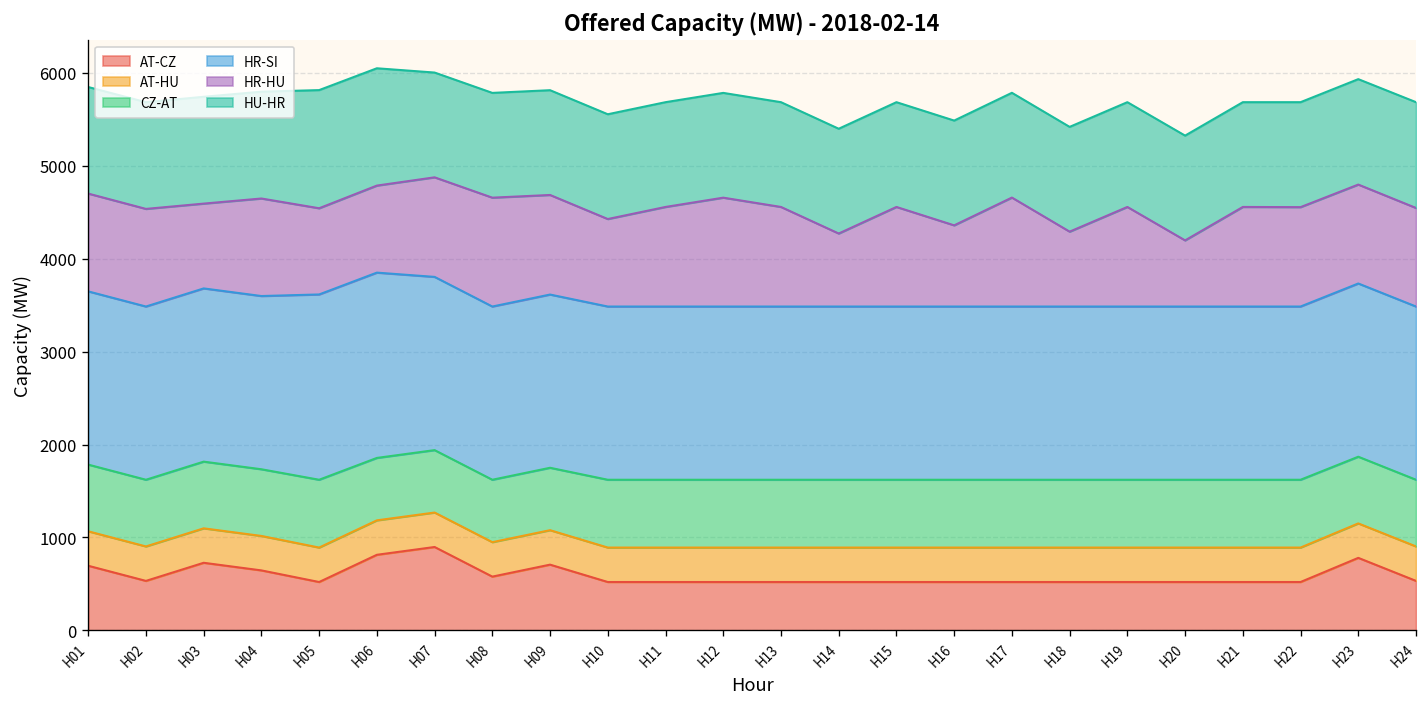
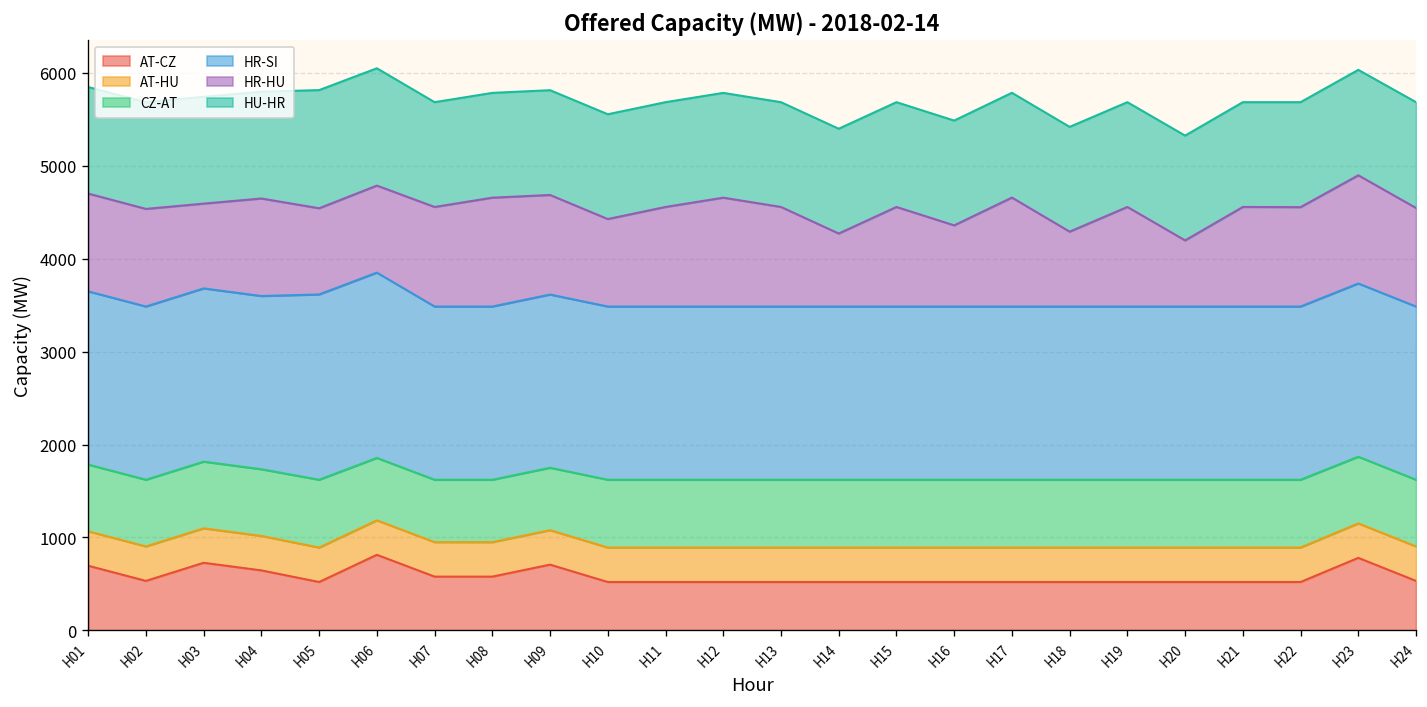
  {
    "AT-CZ": {
      "H01": 700,
      "H02": 500,
      "H03": 700,
      "H04": 600,
      "H05": 500,
      "H06": 800,
-     "H07": 900,
+     "H07": 600,
      "H08": 600,
      "H09": 700,
      "H10": 500,
      "H11": 500,
      "H12": 500,
      "H13": 500,
      "H14": 500,
      "H15": 500,
      "H16": 500,
      "H17": 500,
      "H18": 500,
      "H19": 500,
      "H20": 500,
      "H21": 500,
      "H22": 500,
      "H23": 800,
      "H24": 500
    },
    "AT-HU": {
      "H01": 400,
      "H02": 400,
      "H03": 400,
      "H04": 400,
      "H05": 400,
      "H06": 400,
      "H07": 400,
      "H08": 400,
      "H09": 400,
      "H10": 400,
      "H11": 400,
      "H12": 400,
      "H13": 400,
      "H14": 400,
      "H15": 400,
      "H16": 400,
      "H17": 400,
      "H18": 400,
      "H19": 400,
      "H20": 400,
      "H21": 400,
      "H22": 400,
      "H23": 400,
      "H24": 400
    },
    "HR-SI": {
      "H01": 1900,
      "H02": 1900,
      "H03": 1900,
      "H04": 1900,
      "H05": 2000,
      "H06": 2000,
      "H07": 1900,
      "H08": 1900,
      "H09": 1900,
      "H10": 1900,
      "H11": 1900,
      "H12": 1900,
      "H13": 1900,
      "H14": 1900,
      "H15": 1900,
      "H16": 1900,
      "H17": 1900,
      "H18": 1900,
      "H19": 1900,
      "H20": 1900,
      "H21": 1900,
      "H22": 1900,
      "H23": 1900,
      "H24": 1900
    },
    "HR-HU": {
      "H01": 1100,
      "H02": 1100,
      "H03": 900,
      "H04": 1100,
      "H05": 900,
      "H06": 900,
      "H07": 1100,
      "H08": 1200,
      "H09": 1100,
      "H10": 900,
      "H11": 1100,
      "H12": 1200,
      "H13": 1100,
      "H14": 800,
      "H15": 1100,
      "H16": 900,
      "H17": 1200,
      "H18": 800,
      "H19": 1100,
      "H20": 700,
      "H21": 1100,
      "H22": 1100,
-     "H23": 1100,
+     "H23": 1200,
      "H24": 1100
    }
  }
